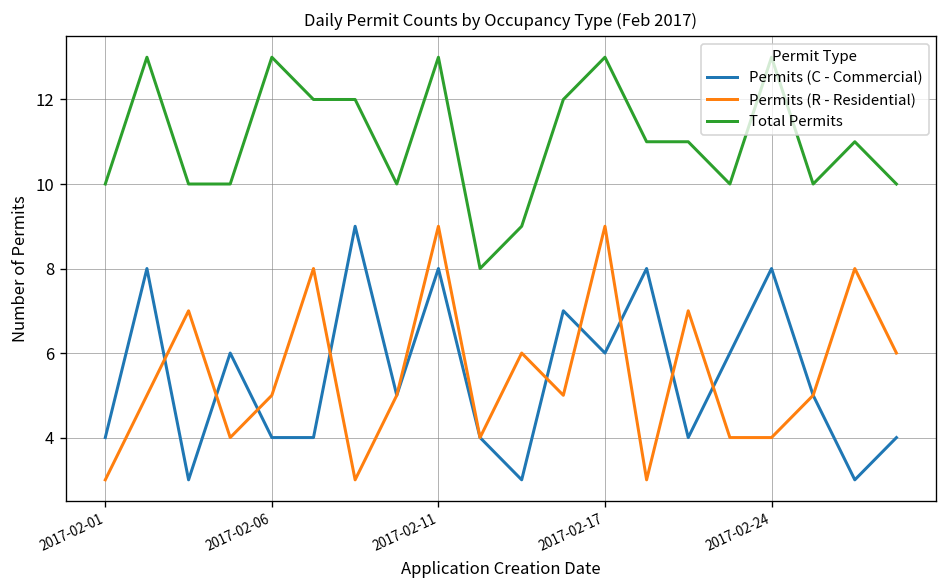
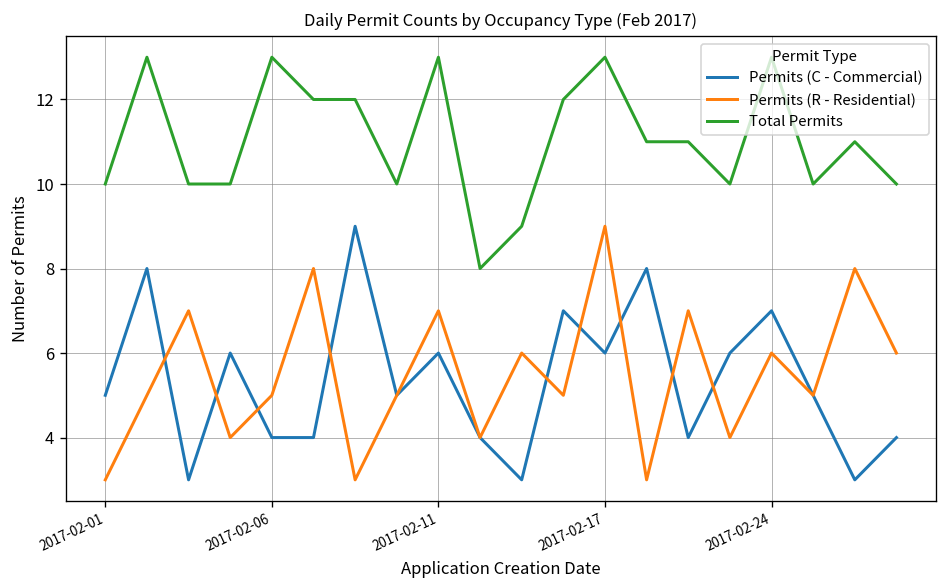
  {
    "Permits (C - Commercial)": {
-     "2017-02-01": 4,
+     "2017-02-01": 5,
      "2017-02-06": 4,
-     "2017-02-11": 8,
+     "2017-02-11": 6,
      "2017-02-17": 6,
-     "2017-02-24": 8
+     "2017-02-24": 7
    },
    "Permits (R - Residential)": {
      "2017-02-01": 3,
      "2017-02-06": 5,
-     "2017-02-11": 9,
+     "2017-02-11": 7,
      "2017-02-17": 9,
-     "2017-02-24": 4
+     "2017-02-24": 6
    },
    "Total Permits": {
      "2017-02-01": 10,
      "2017-02-06": 13,
      "2017-02-11": 13,
      "2017-02-17": 13
    }
  }
